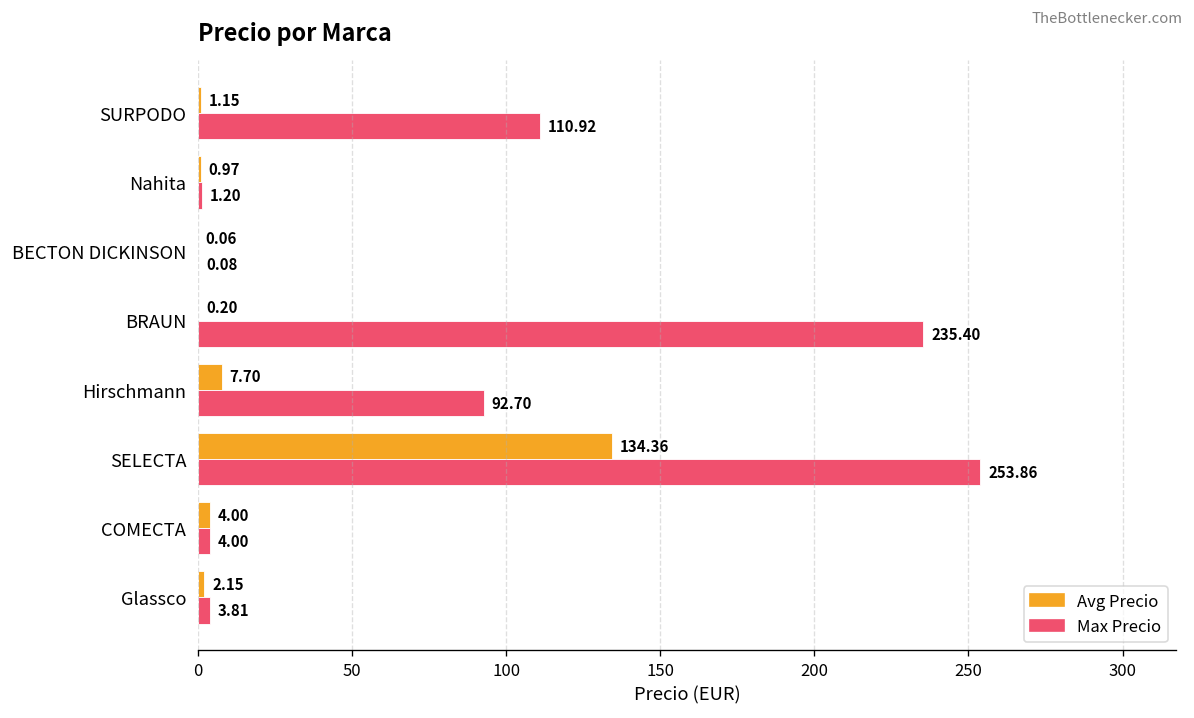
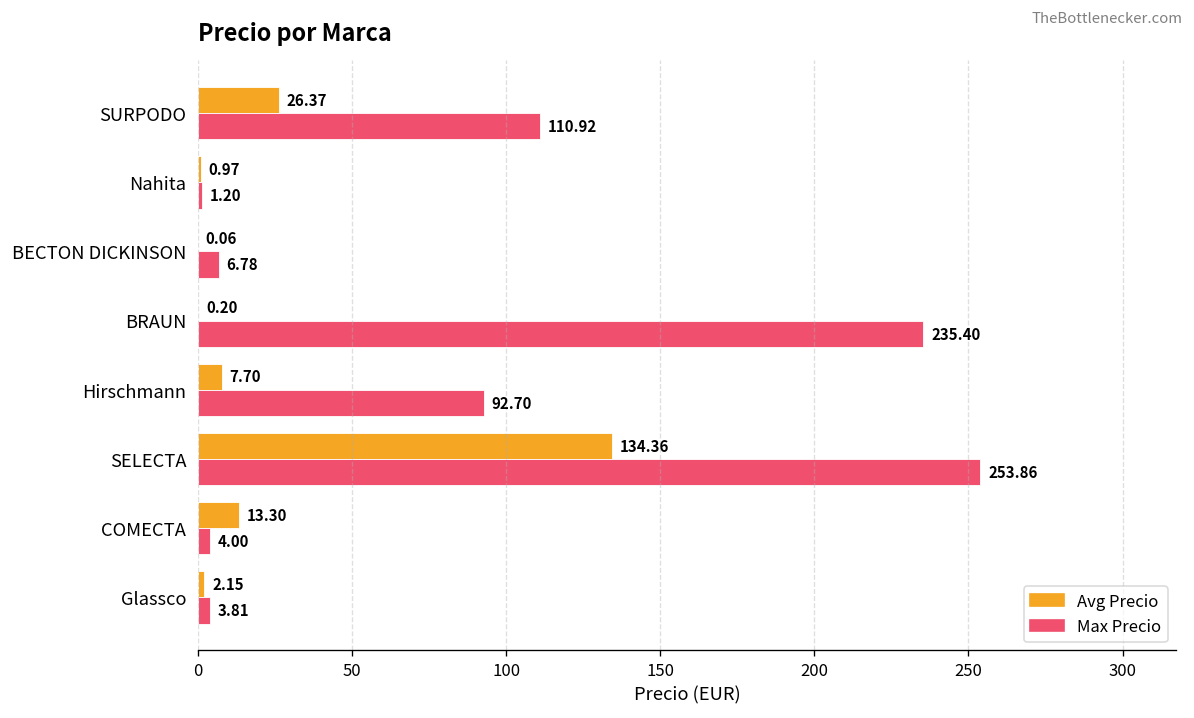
  {
    "Avg Precio": {
-     "SURPODO": 1.15,
+     "SURPODO": 26.37,
      "Nahita": 0.97,
      "BECTON DICKINSON": 0.06,
      "BRAUN": 0.20,
      "Hirschmann": 7.70,
      "SELECTA": 134.36,
-     "COMECTA": 4.00,
+     "COMECTA": 13.30,
      "Glassco": 2.15
    },
    "Max Precio": {
      "SURPODO": 110.92,
      "Nahita": 1.20,
-     "BECTON DICKINSON": 0.08,
+     "BECTON DICKINSON": 6.78,
      "BRAUN": 235.40,
      "Hirschmann": 92.70,
      "SELECTA": 253.86,
      "COMECTA": 4.00,
      "Glassco": 3.81
    }
  }
